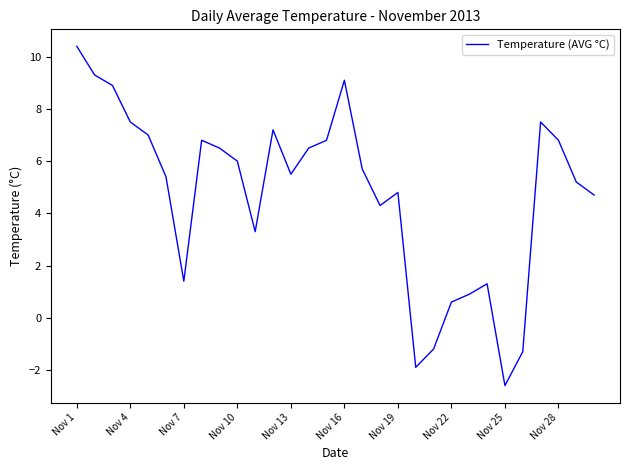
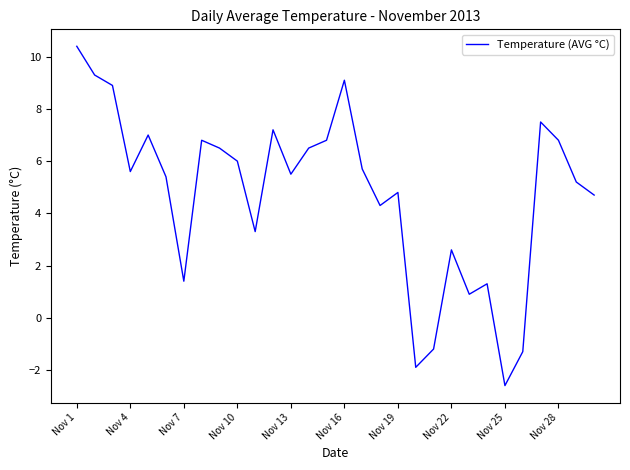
  {
    "Nov 1": 10.4,
-   "Nov 4": 7.5,
+   "Nov 4": 5.6,
    "Nov 7": 1.4,
    "Nov 10": 6.0,
    "Nov 13": 5.5,
    "Nov 16": 9.1,
    "Nov 19": 4.8,
-   "Nov 22": 0.6,
+   "Nov 22": 2.6,
    "Nov 25": -2.6,
    "Nov 28": 6.8
  }
